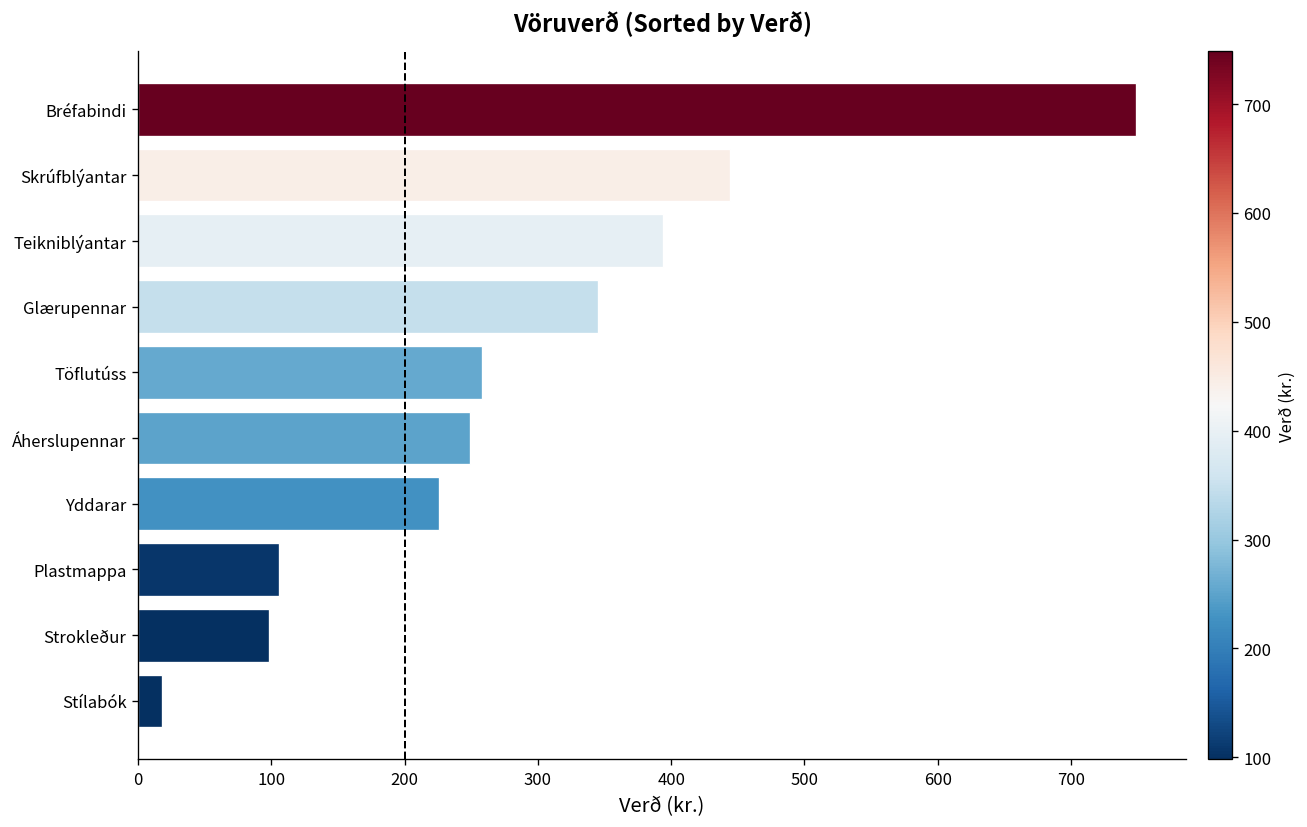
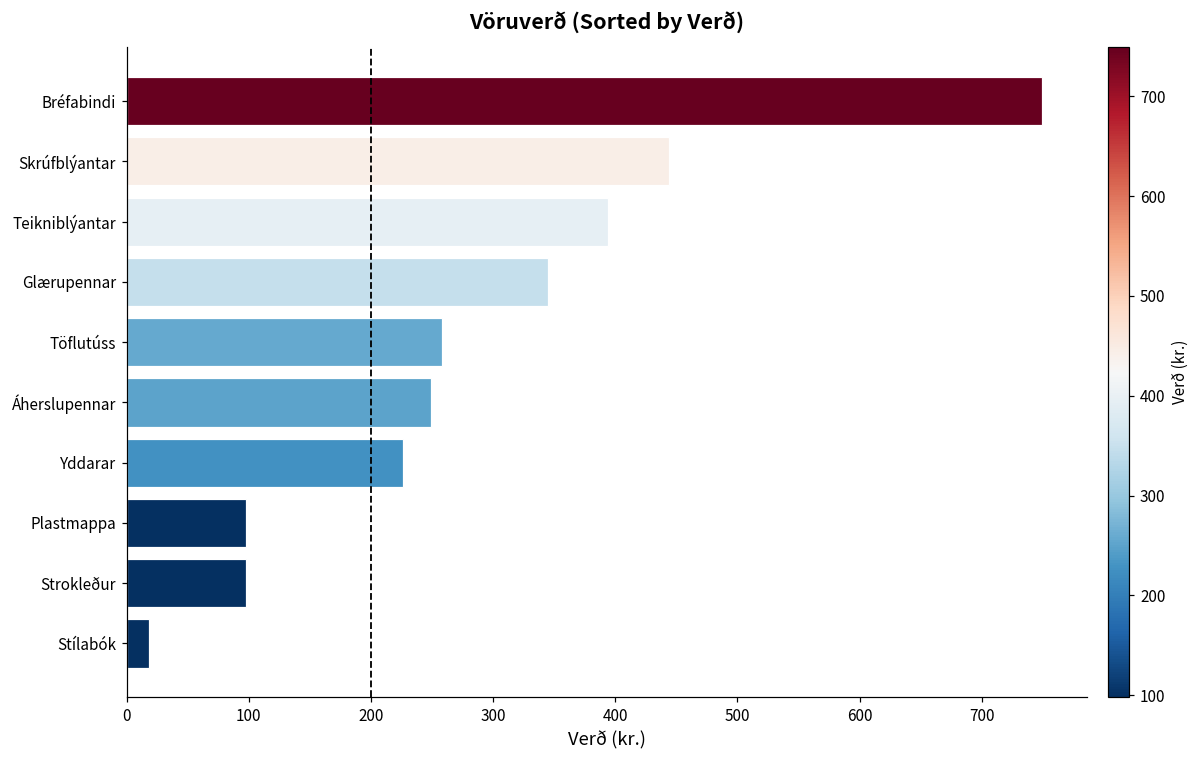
  {
    "Bréfabindi": 749,
    "Skrúfblýantar": 444,
    "Teikniblýantar": 394,
    "Glærupennar": 345,
    "Töflutúss": 258,
    "Áherslupennar": 249,
    "Yddarar": 226,
-   "Plastmappa": 106,
+   "Plastmappa": 98,
    "Strokleður": 98,
    "Stílabók": 18
  }
